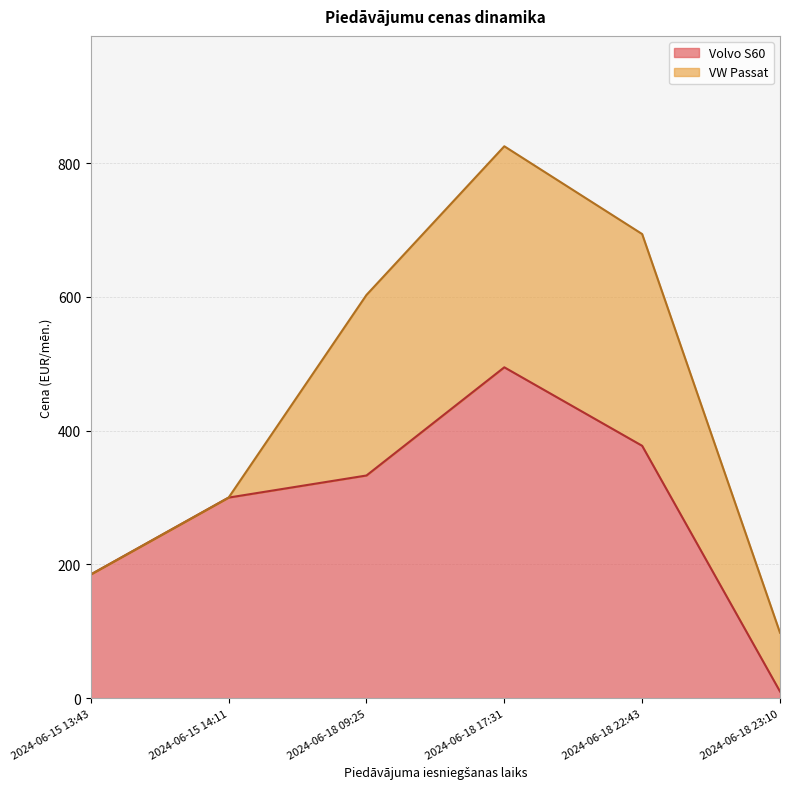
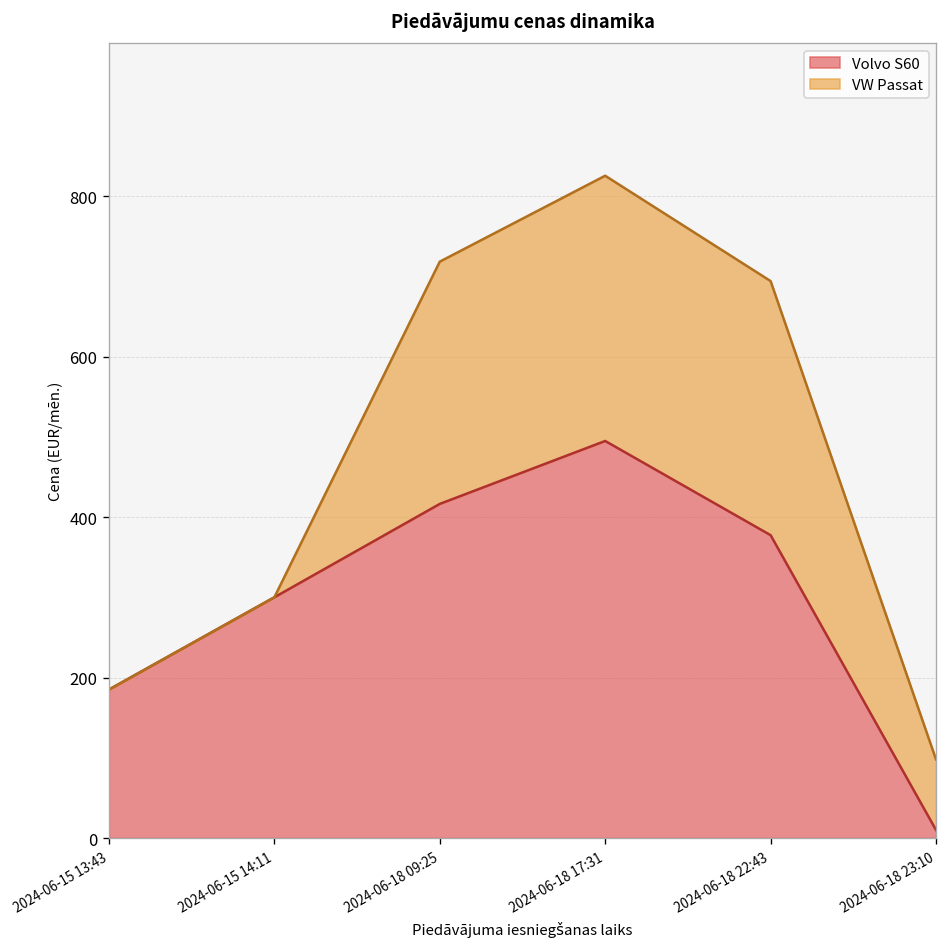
  {
    "Volvo S60": {
-     "2024-06-18 09:25": 330,
+     "2024-06-18 09:25": 420,
      "2024-06-18 17:31": 490,
      "2024-06-18 22:43": 380,
      "2024-06-18 23:10": 10
    },
    "VW Passat": {
-     "2024-06-18 09:25": 270,
+     "2024-06-18 09:25": 300,
      "2024-06-18 17:31": 330,
      "2024-06-18 22:43": 320,
      "2024-06-18 23:10": 90
    }
  }
